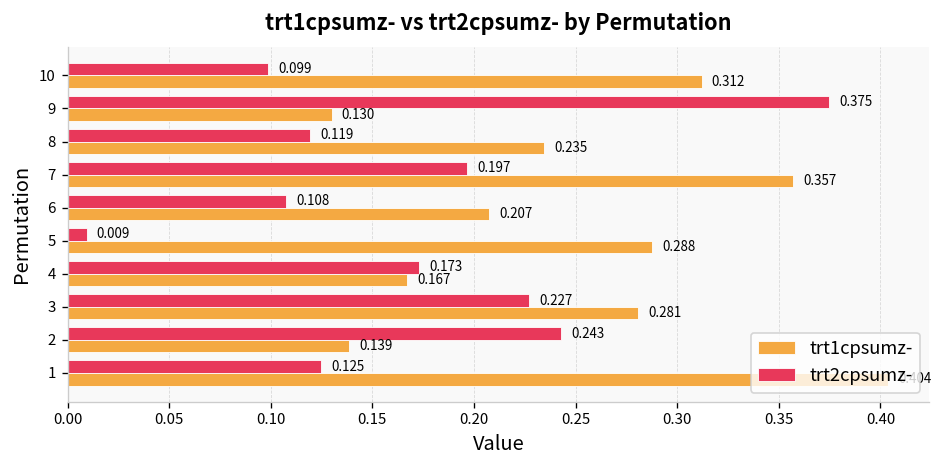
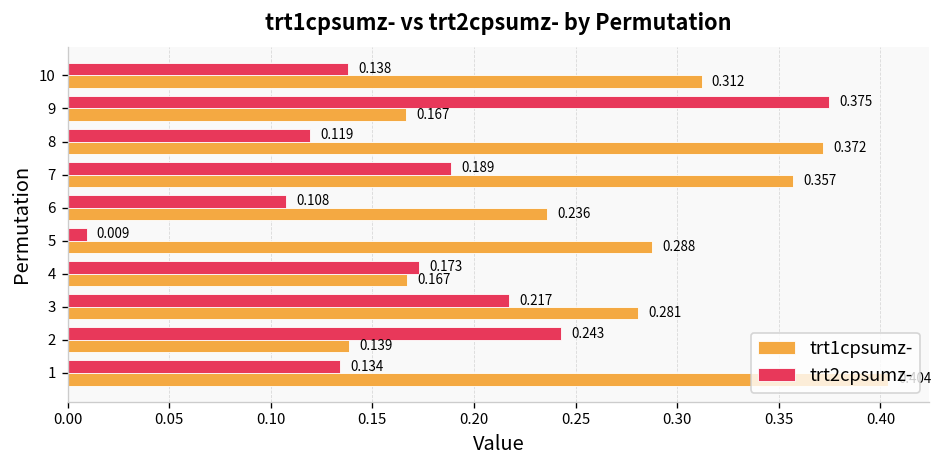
  {
    "trt1cpsumz-": {
      "10": 0.312,
-     "9": 0.130,
-     "8": 0.235,
+     "9": 0.167,
+     "8": 0.372,
      "7": 0.357,
-     "6": 0.207,
+     "6": 0.236,
      "5": 0.288,
      "4": 0.167,
      "3": 0.281,
      "2": 0.139
    },
    "trt2cpsumz-": {
-     "10": 0.099,
+     "10": 0.138,
      "9": 0.375,
      "8": 0.119,
-     "7": 0.197,
+     "7": 0.189,
      "6": 0.108,
      "5": 0.009,
      "4": 0.173,
-     "3": 0.227,
+     "3": 0.217,
      "2": 0.243,
-     "1": 0.125
+     "1": 0.134
    }
  }
